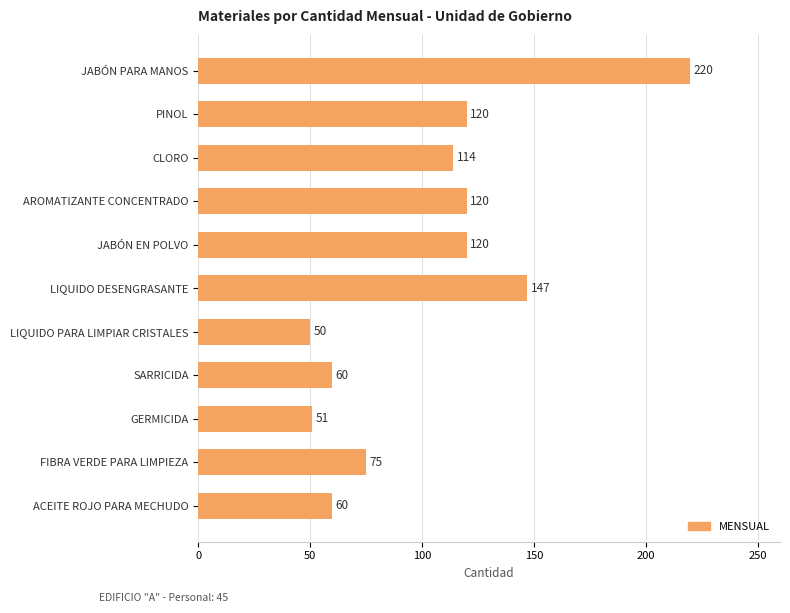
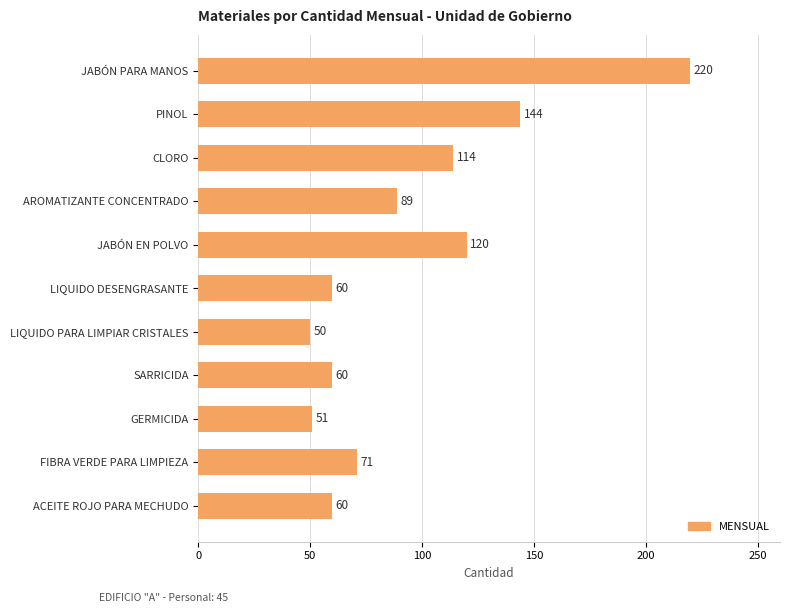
  {
    "JABÓN PARA MANOS": 220,
-   "PINOL": 120,
+   "PINOL": 144,
    "CLORO": 114,
-   "AROMATIZANTE CONCENTRADO": 120,
+   "AROMATIZANTE CONCENTRADO": 89,
    "JABÓN EN POLVO": 120,
-   "LIQUIDO DESENGRASANTE": 147,
+   "LIQUIDO DESENGRASANTE": 60,
    "LIQUIDO PARA LIMPIAR CRISTALES": 50,
    "SARRICIDA": 60,
    "GERMICIDA": 51,
-   "FIBRA VERDE PARA LIMPIEZA": 75,
+   "FIBRA VERDE PARA LIMPIEZA": 71,
    "ACEITE ROJO PARA MECHUDO": 60
  }
